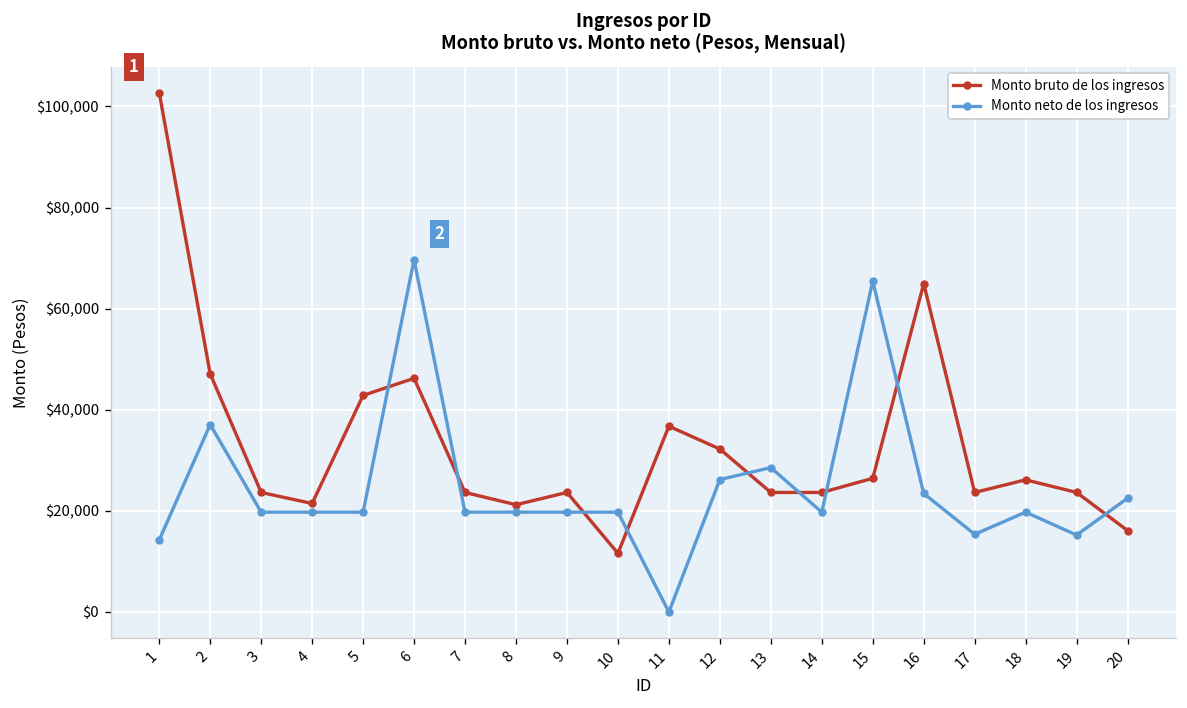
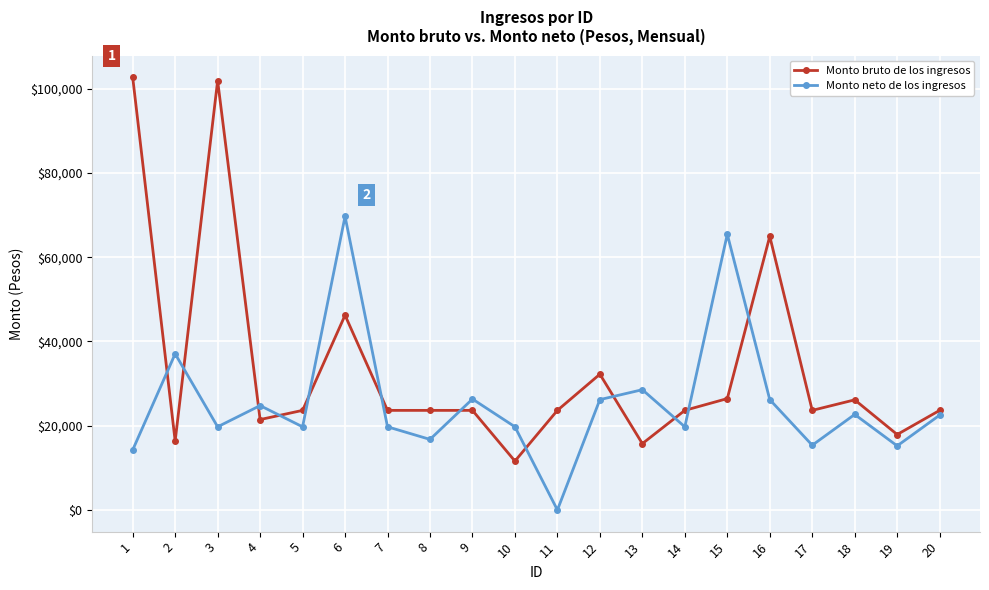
  {
    "Monto bruto de los ingresos": {
-     "2": "$47,000",
-     "3": "$24,000",
+     "2": "$16,000",
+     "3": "$102,000",
      "4": "$21,000",
-     "5": "$43,000",
+     "5": "$24,000",
      "6": "$46,000",
      "7": "$24,000",
-     "8": "$21,000",
+     "8": "$24,000",
      "9": "$24,000",
      "10": "$12,000",
-     "11": "$37,000",
+     "11": "$24,000",
      "12": "$32,000",
-     "13": "$24,000",
+     "13": "$16,000",
      "14": "$24,000",
      "15": "$26,000",
      "16": "$65,000",
      "17": "$24,000",
      "18": "$26,000",
-     "19": "$24,000",
-     "20": "$16,000"
+     "19": "$18,000",
+     "20": "$24,000"
    },
    "Monto neto de los ingresos": {
      "1": "$14,000",
      "2": "$37,000",
      "3": "$20,000",
-     "4": "$20,000",
+     "4": "$25,000",
      "5": "$20,000",
      "7": "$20,000",
-     "8": "$20,000",
-     "9": "$20,000",
+     "8": "$17,000",
+     "9": "$26,000",
      "10": "$20,000",
      "11": "$0",
      "12": "$26,000",
      "13": "$29,000",
      "14": "$20,000",
      "15": "$65,000",
-     "16": "$23,000",
+     "16": "$26,000",
      "17": "$15,000",
-     "18": "$20,000",
+     "18": "$23,000",
      "19": "$15,000",
      "20": "$23,000"
    }
  }
